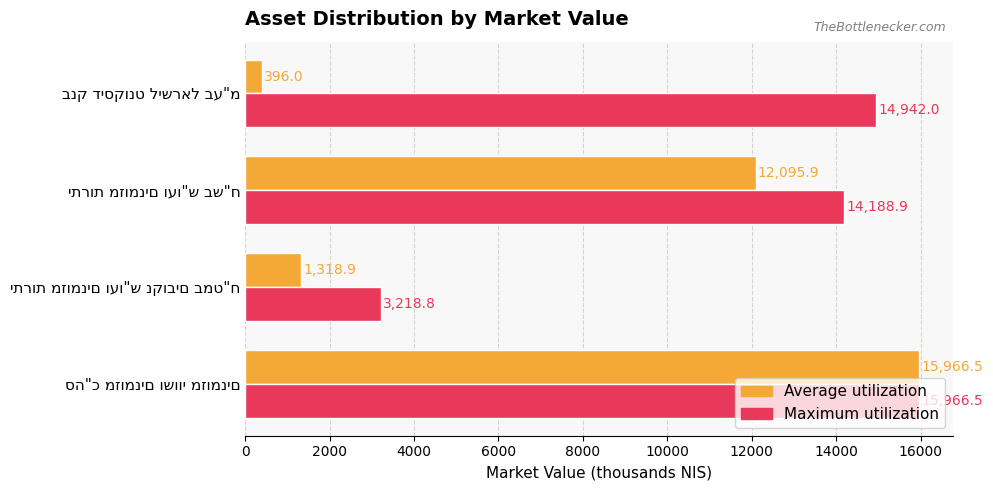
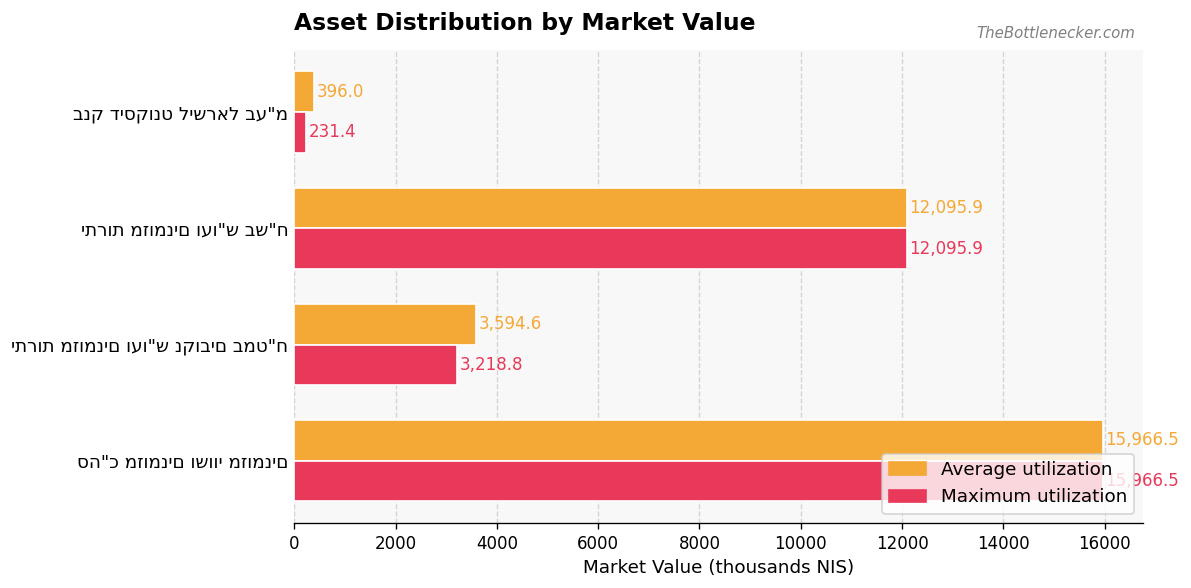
  {
    "Average utilization": {
      "בנק דיסקונט לישראל בע\"מ": "396.0",
      "יתרות מזומנים ועו\"ש בש\"ח": "12,095.9",
-     "יתרות מזומנים ועו\"ש נקובים במט\"ח": "1,318.9",
+     "יתרות מזומנים ועו\"ש נקובים במט\"ח": "3,594.6",
      "סה\"כ מזומנים ושווי מזומנים": "15,966.5"
    },
    "Maximum utilization": {
-     "בנק דיסקונט לישראל בע\"מ": "14,942.0",
-     "יתרות מזומנים ועו\"ש בש\"ח": "14,188.9",
+     "בנק דיסקונט לישראל בע\"מ": "231.4",
+     "יתרות מזומנים ועו\"ש בש\"ח": "12,095.9",
      "יתרות מזומנים ועו\"ש נקובים במט\"ח": "3,218.8"
    }
  }
